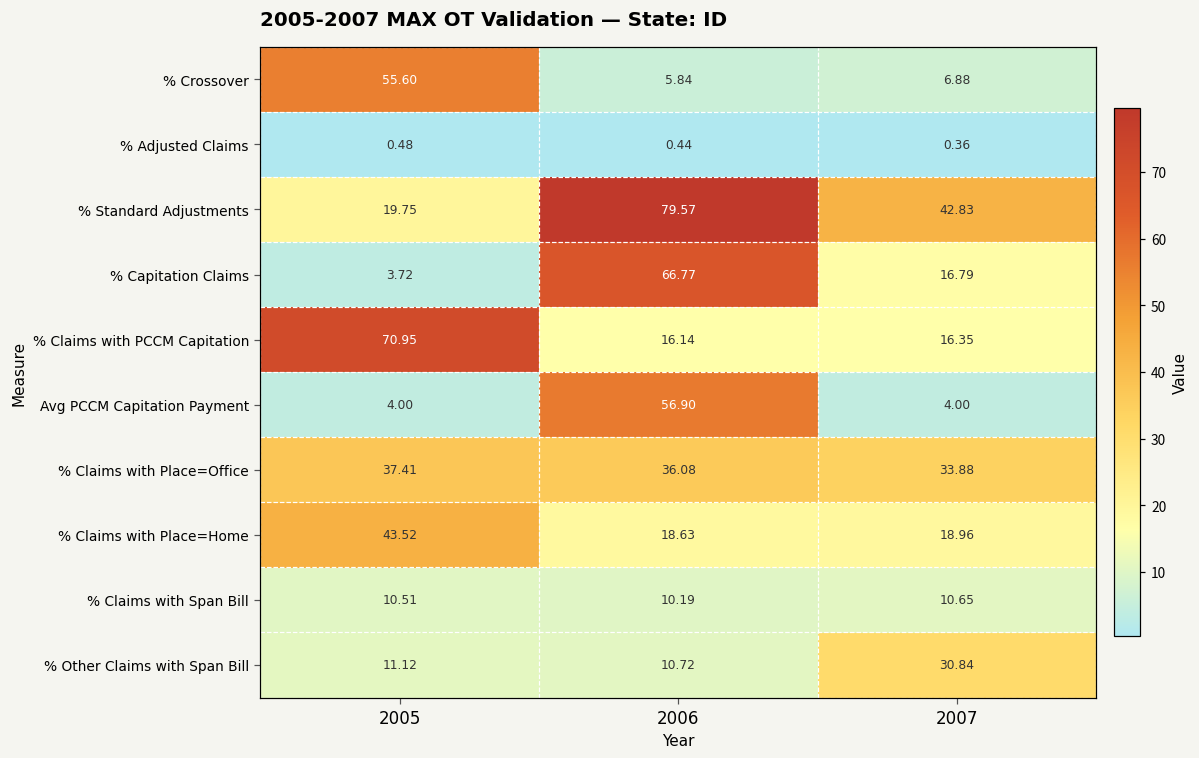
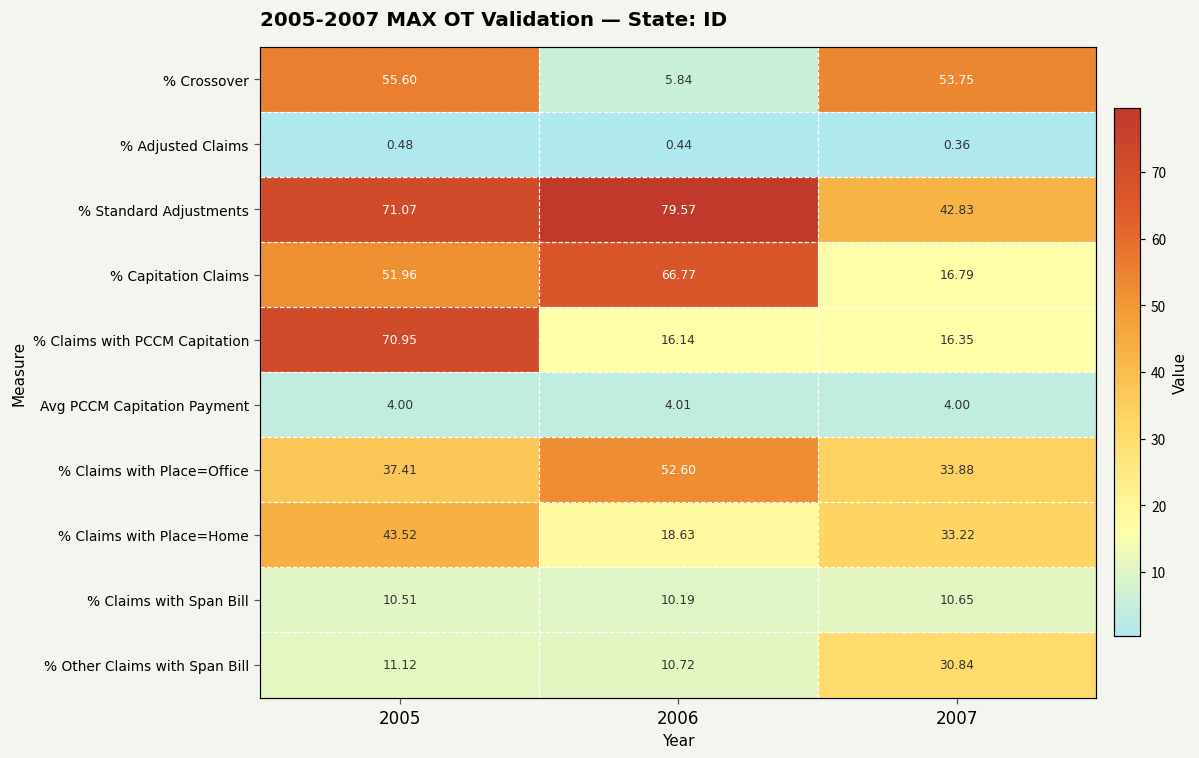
  {
    "% Crossover": {
      "2005": 55.60,
      "2006": 5.84,
-     "2007": 6.88
+     "2007": 53.75
    },
    "% Adjusted Claims": {
      "2005": 0.48,
      "2006": 0.44,
      "2007": 0.36
    },
    "% Standard Adjustments": {
-     "2005": 19.75,
+     "2005": 71.07,
      "2006": 79.57,
      "2007": 42.83
    },
    "% Capitation Claims": {
-     "2005": 3.72,
+     "2005": 51.96,
      "2006": 66.77,
      "2007": 16.79
    },
    "% Claims with PCCM Capitation": {
      "2005": 70.95,
      "2006": 16.14,
      "2007": 16.35
    },
    "Avg PCCM Capitation Payment": {
      "2005": 4.00,
-     "2006": 56.90,
+     "2006": 4.01,
      "2007": 4.00
    },
    "% Claims with Place=Office": {
      "2005": 37.41,
-     "2006": 36.08,
+     "2006": 52.60,
      "2007": 33.88
    },
    "% Claims with Place=Home": {
      "2005": 43.52,
      "2006": 18.63,
-     "2007": 18.96
+     "2007": 33.22
    },
    "% Claims with Span Bill": {
      "2005": 10.51,
      "2006": 10.19,
      "2007": 10.65
    },
    "% Other Claims with Span Bill": {
      "2005": 11.12,
      "2006": 10.72,
      "2007": 30.84
    }
  }
